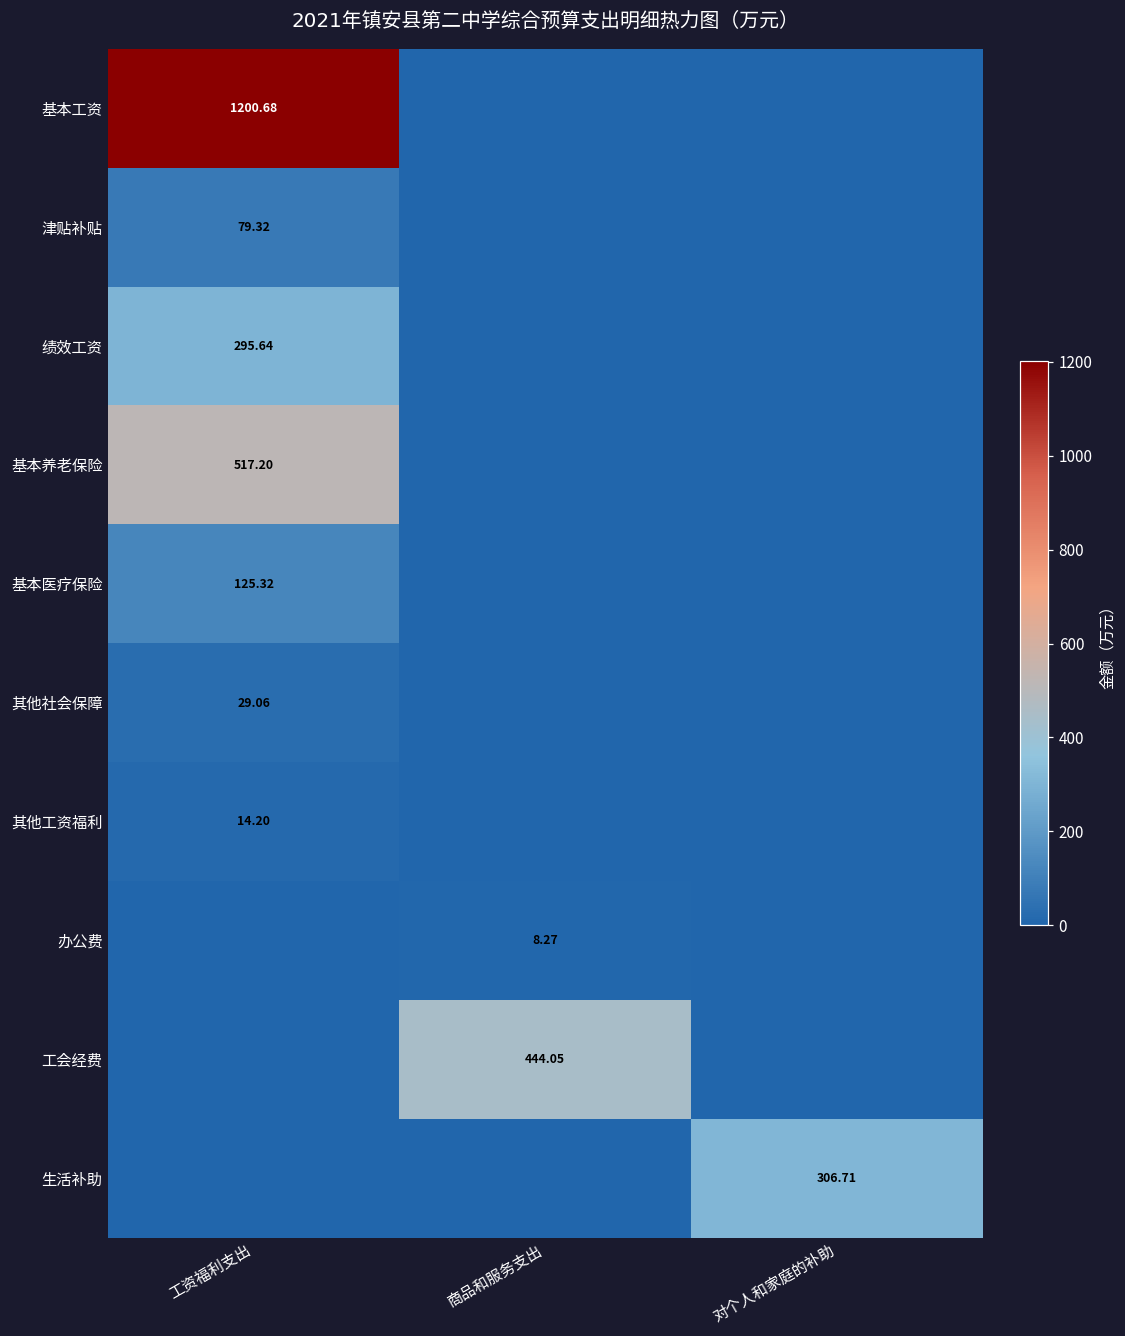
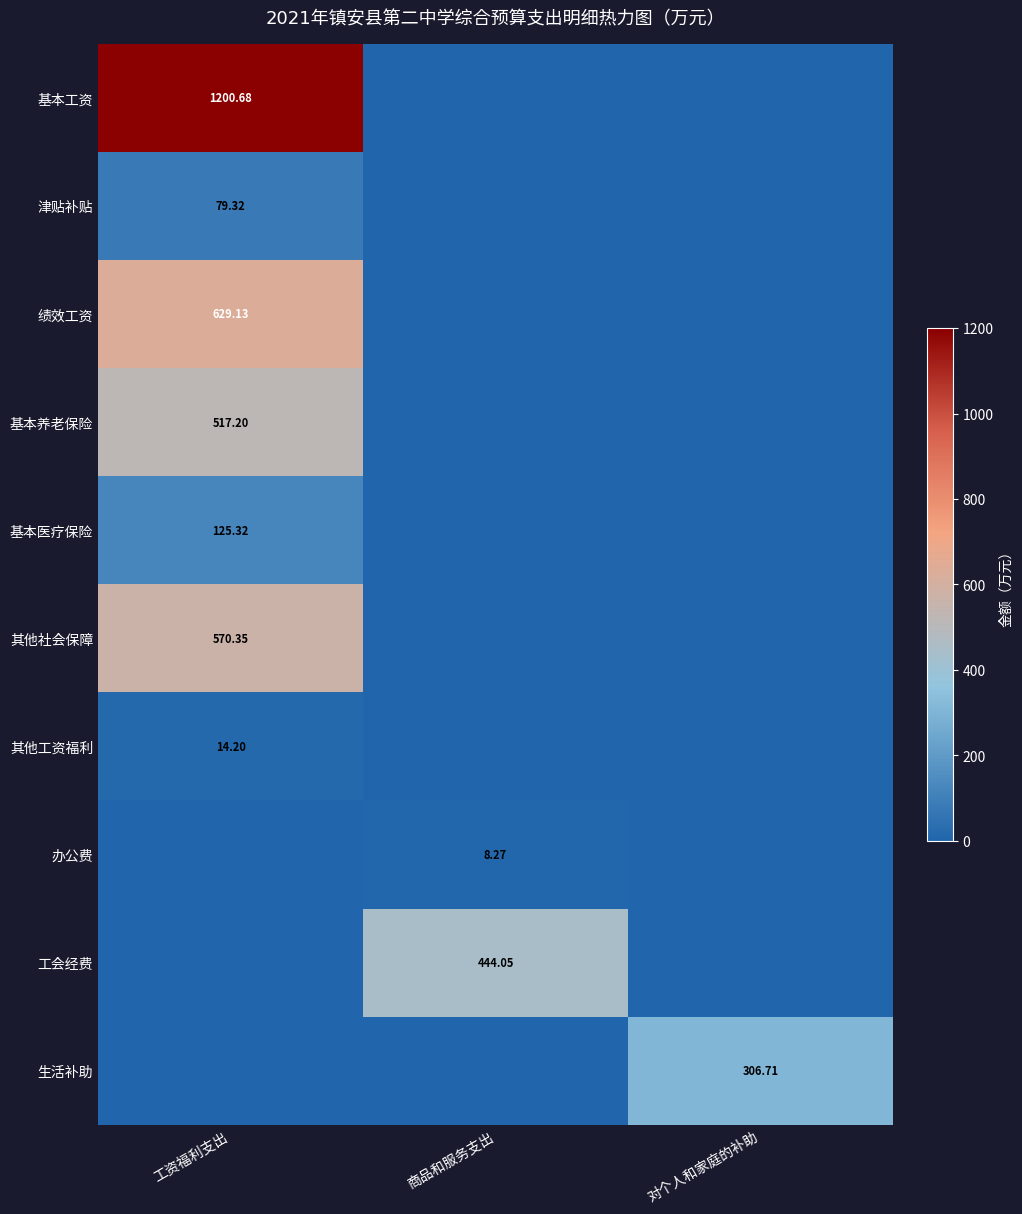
  {
    "基本工资": {
      "工资福利支出": 1200.68
    },
    "津贴补贴": {
      "工资福利支出": 79.32
    },
    "绩效工资": {
-     "工资福利支出": 295.64
+     "工资福利支出": 629.13
    },
    "基本养老保险": {
      "工资福利支出": 517.20
    },
    "基本医疗保险": {
      "工资福利支出": 125.32
    },
    "其他社会保障": {
-     "工资福利支出": 29.06
+     "工资福利支出": 570.35
    },
    "其他工资福利": {
      "工资福利支出": 14.20
    },
    "办公费": {
      "商品和服务支出": 8.27
    },
    "工会经费": {
      "商品和服务支出": 444.05
    },
    "生活补助": {
      "对个人和家庭的补助": 306.71
    }
  }
